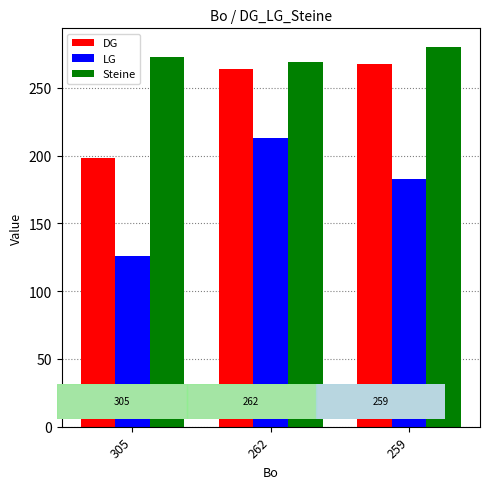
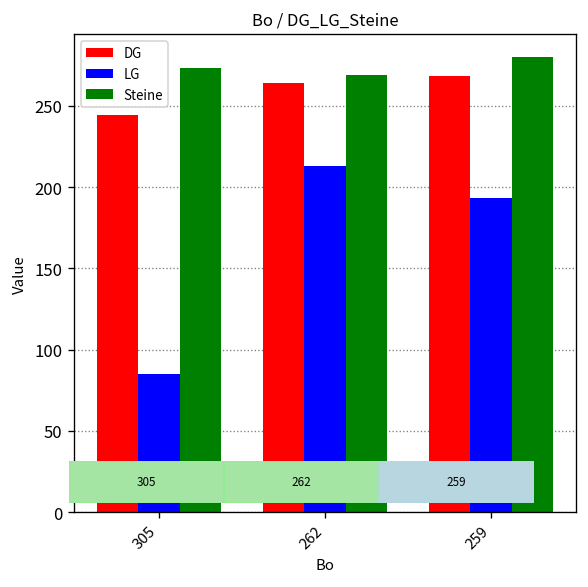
  {
    "DG": {
-     "305": 198,
+     "305": 244,
      "262": 264,
      "259": 268
    },
    "LG": {
-     "305": 126,
+     "305": 85,
      "262": 213,
-     "259": 183
+     "259": 193
    },
    "Steine": {
      "305": 273,
      "262": 269,
      "259": 280
    }
  }
